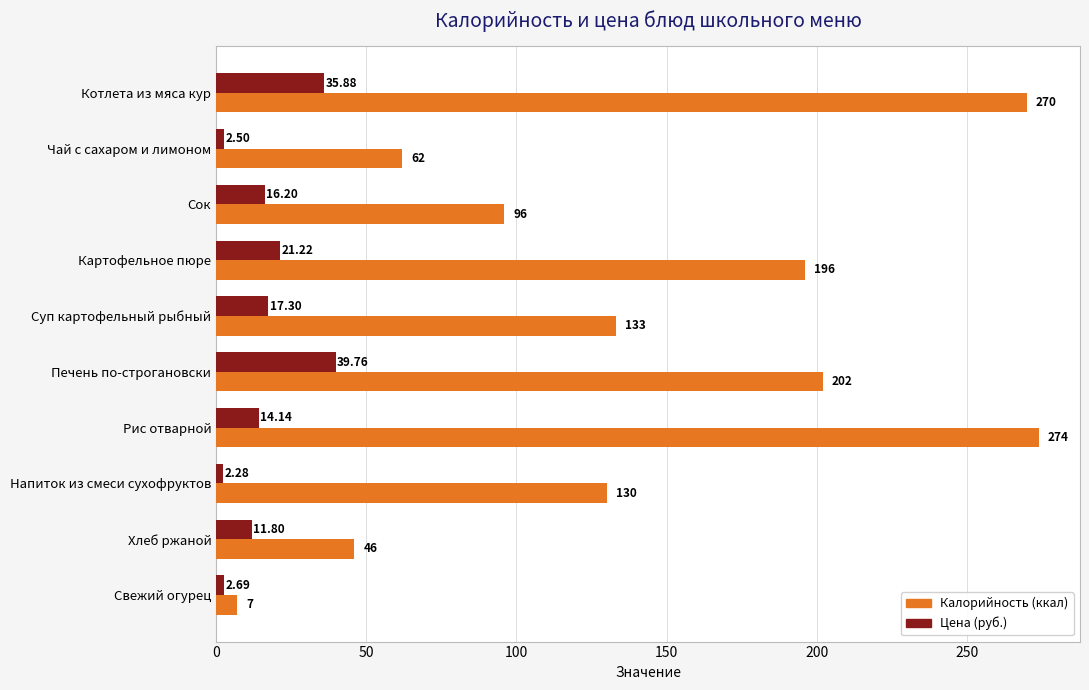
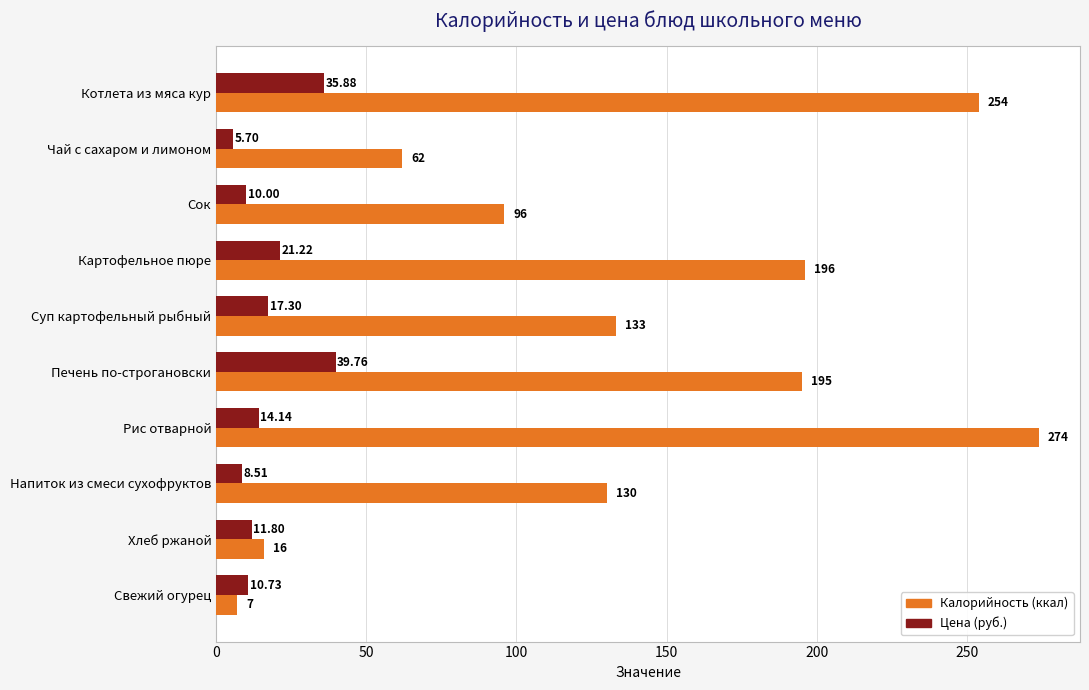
  {
    "Калорийность (ккал)": {
-     "Котлета из мяса кур": 270,
+     "Котлета из мяса кур": 254,
      "Чай с сахаром и лимоном": 62,
      "Сок": 96,
      "Картофельное пюре": 196,
      "Суп картофельный рыбный": 133,
-     "Печень по-строгановски": 202,
+     "Печень по-строгановски": 195,
      "Рис отварной": 274,
      "Напиток из смеси сухофруктов": 130,
-     "Хлеб ржаной": 46,
+     "Хлеб ржаной": 16,
      "Свежий огурец": 7
    },
    "Цена (руб.)": {
      "Котлета из мяса кур": 35.88,
-     "Чай с сахаром и лимоном": 2.50,
-     "Сок": 16.20,
+     "Чай с сахаром и лимоном": 5.70,
+     "Сок": 10.00,
      "Картофельное пюре": 21.22,
      "Суп картофельный рыбный": 17.30,
      "Печень по-строгановски": 39.76,
      "Рис отварной": 14.14,
-     "Напиток из смеси сухофруктов": 2.28,
+     "Напиток из смеси сухофруктов": 8.51,
      "Хлеб ржаной": 11.80,
-     "Свежий огурец": 2.69
+     "Свежий огурец": 10.73
    }
  }
